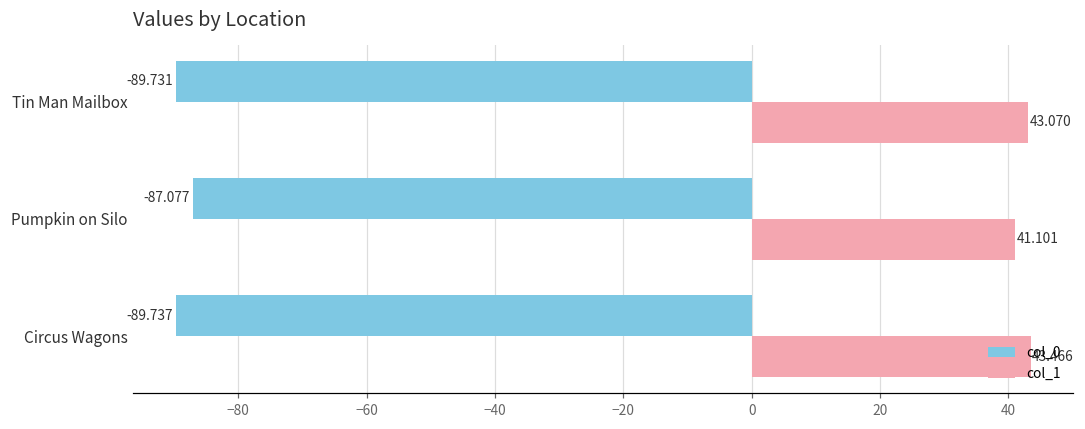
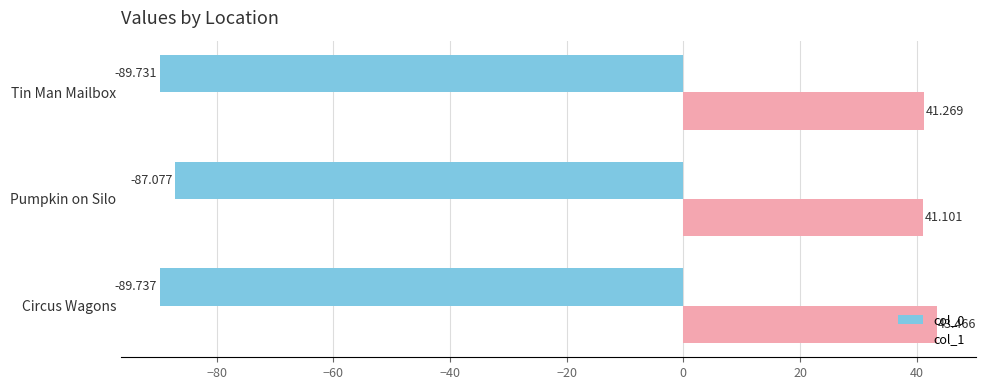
  {
    "col_0": {
      "Tin Man Mailbox": -89.731,
      "Pumpkin on Silo": -87.077,
      "Circus Wagons": -89.737
    },
    "col_1": {
-     "Tin Man Mailbox": 43.070,
+     "Tin Man Mailbox": 41.269,
      "Pumpkin on Silo": 41.101,
      "Circus Wagons": 43.466
    }
  }
